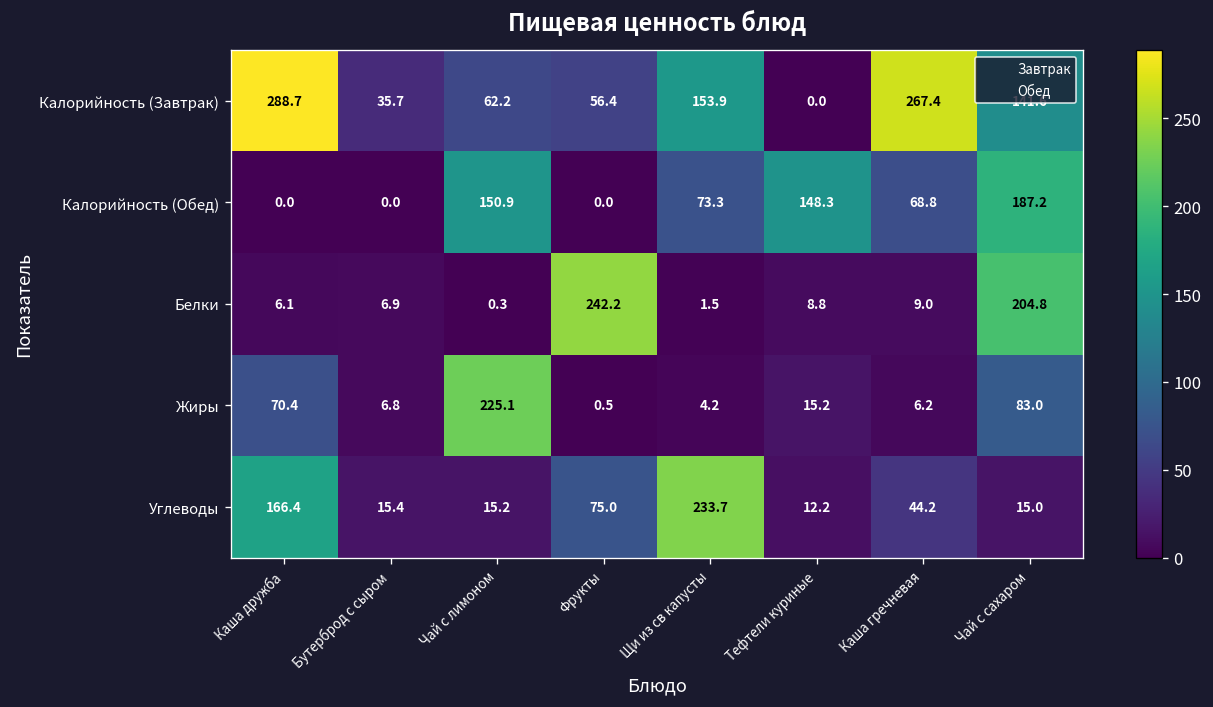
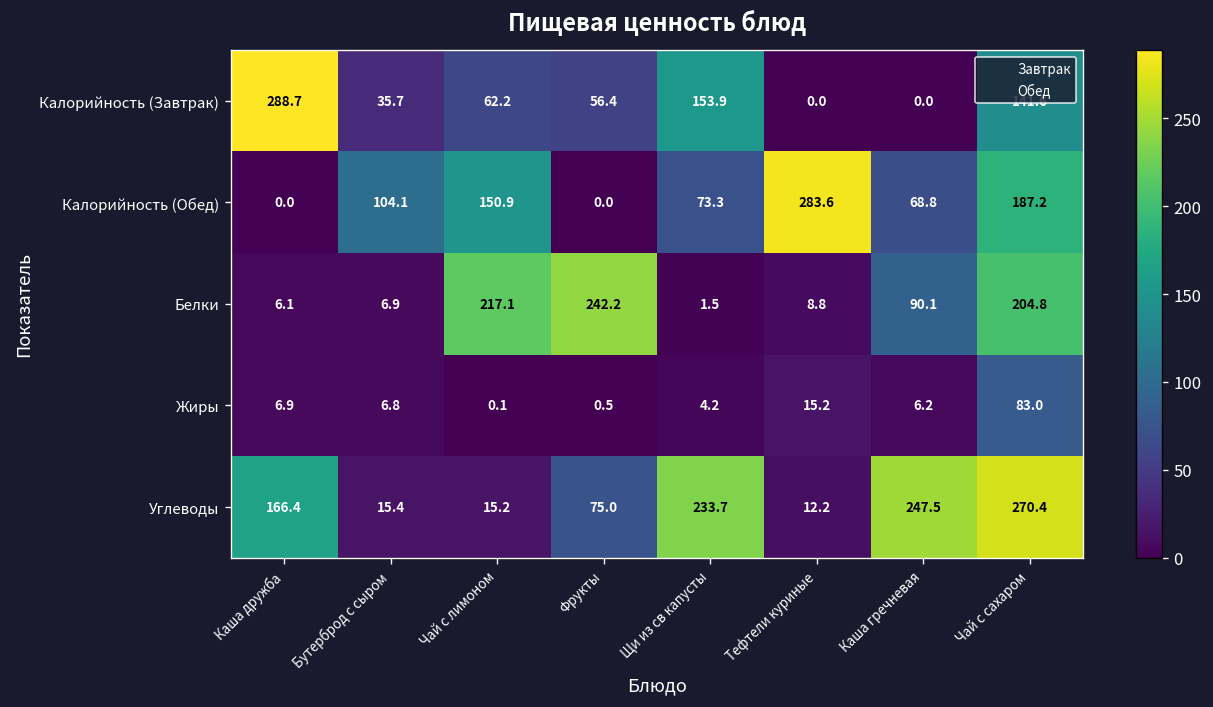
  {
    "Калорийность (Завтрак)": {
      "Каша дружба": 288.7,
      "Бутерброд с сыром": 35.7,
      "Чай с лимоном": 62.2,
      "Фрукты": 56.4,
      "Щи из св капусты": 153.9,
      "Тефтели куриные": 0.0,
-     "Каша гречневая": 267.4
+     "Каша гречневая": 0.0
    },
    "Калорийность (Обед)": {
      "Каша дружба": 0.0,
-     "Бутерброд с сыром": 0.0,
+     "Бутерброд с сыром": 104.1,
      "Чай с лимоном": 150.9,
      "Фрукты": 0.0,
      "Щи из св капусты": 73.3,
-     "Тефтели куриные": 148.3,
+     "Тефтели куриные": 283.6,
      "Каша гречневая": 68.8,
      "Чай с сахаром": 187.2
    },
    "Белки": {
      "Каша дружба": 6.1,
      "Бутерброд с сыром": 6.9,
-     "Чай с лимоном": 0.3,
+     "Чай с лимоном": 217.1,
      "Фрукты": 242.2,
      "Щи из св капусты": 1.5,
      "Тефтели куриные": 8.8,
-     "Каша гречневая": 9.0,
+     "Каша гречневая": 90.1,
      "Чай с сахаром": 204.8
    },
    "Жиры": {
-     "Каша дружба": 70.4,
+     "Каша дружба": 6.9,
      "Бутерброд с сыром": 6.8,
-     "Чай с лимоном": 225.1,
+     "Чай с лимоном": 0.1,
      "Фрукты": 0.5,
      "Щи из св капусты": 4.2,
      "Тефтели куриные": 15.2,
      "Каша гречневая": 6.2,
      "Чай с сахаром": 83.0
    },
    "Углеводы": {
      "Каша дружба": 166.4,
      "Бутерброд с сыром": 15.4,
      "Чай с лимоном": 15.2,
      "Фрукты": 75.0,
      "Щи из св капусты": 233.7,
      "Тефтели куриные": 12.2,
-     "Каша гречневая": 44.2,
-     "Чай с сахаром": 15.0
+     "Каша гречневая": 247.5,
+     "Чай с сахаром": 270.4
    }
  }
